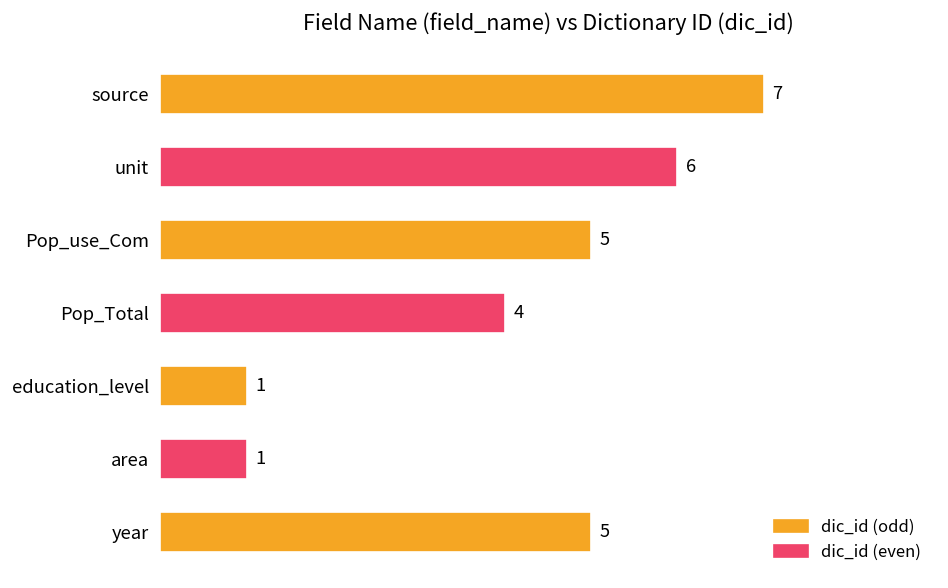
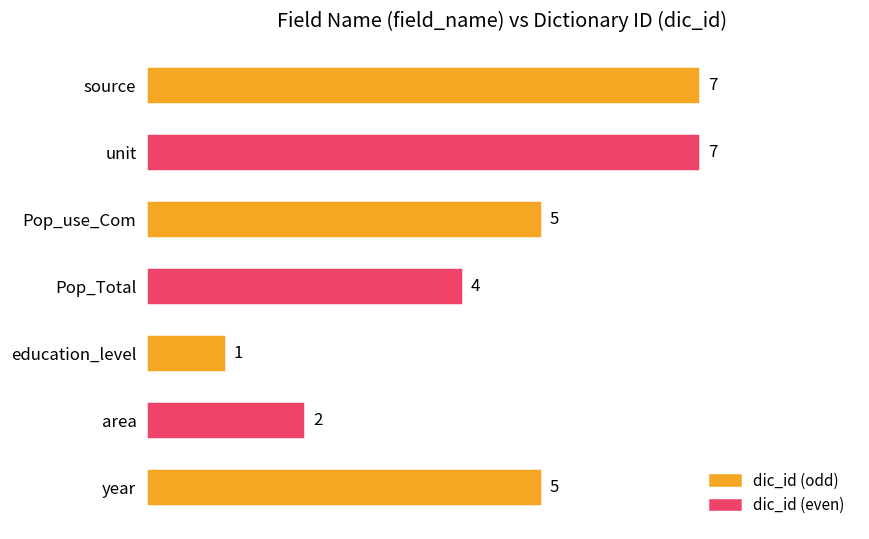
  {
    "source": 7,
-   "unit": 6,
+   "unit": 7,
    "Pop_use_Com": 5,
    "Pop_Total": 4,
    "education_level": 1,
-   "area": 1,
+   "area": 2,
    "year": 5
  }
